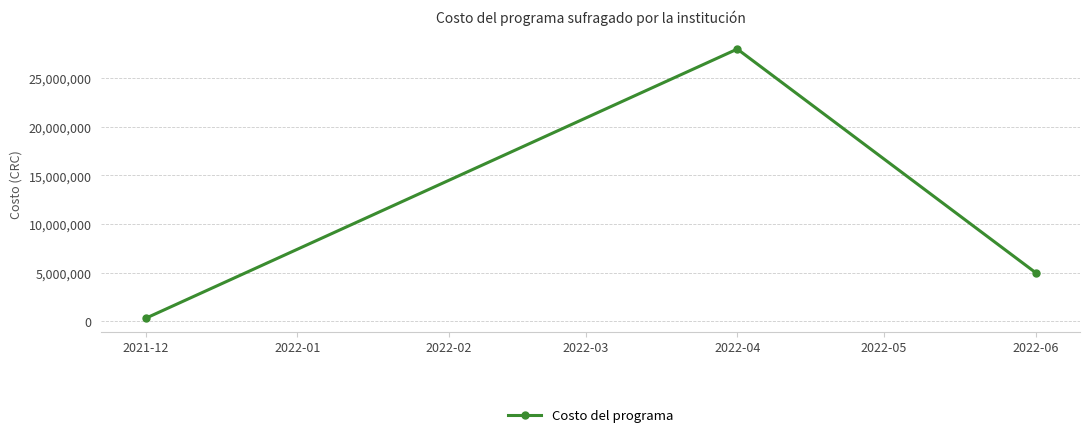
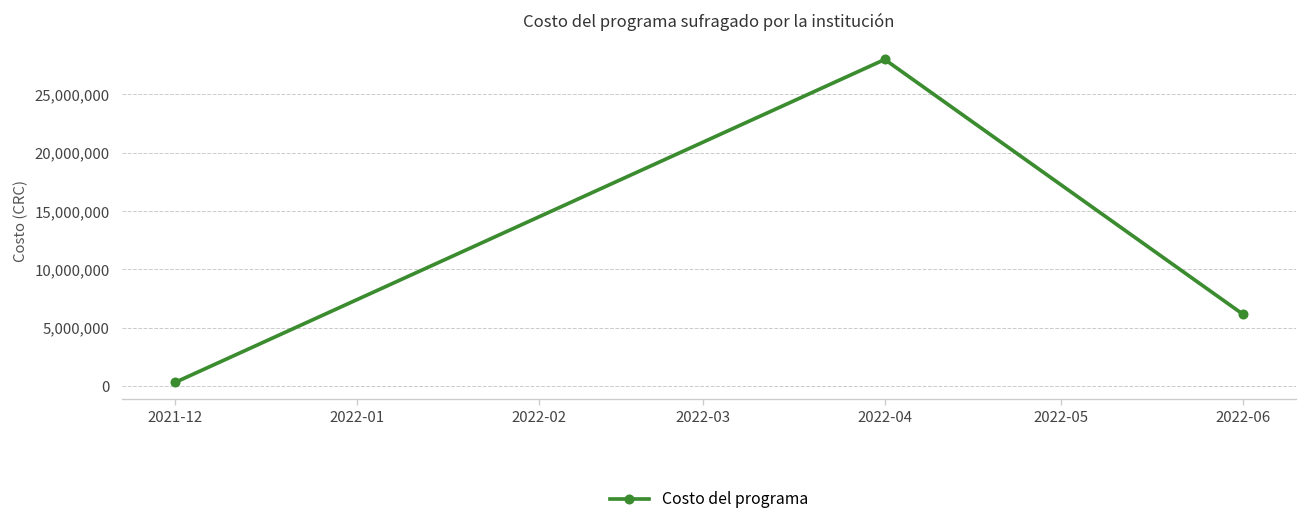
  {
    "2021-12": "0",
    "2022-04": "28,000,000",
-   "2022-06": "5,000,000"
+   "2022-06": "6,000,000"
  }
